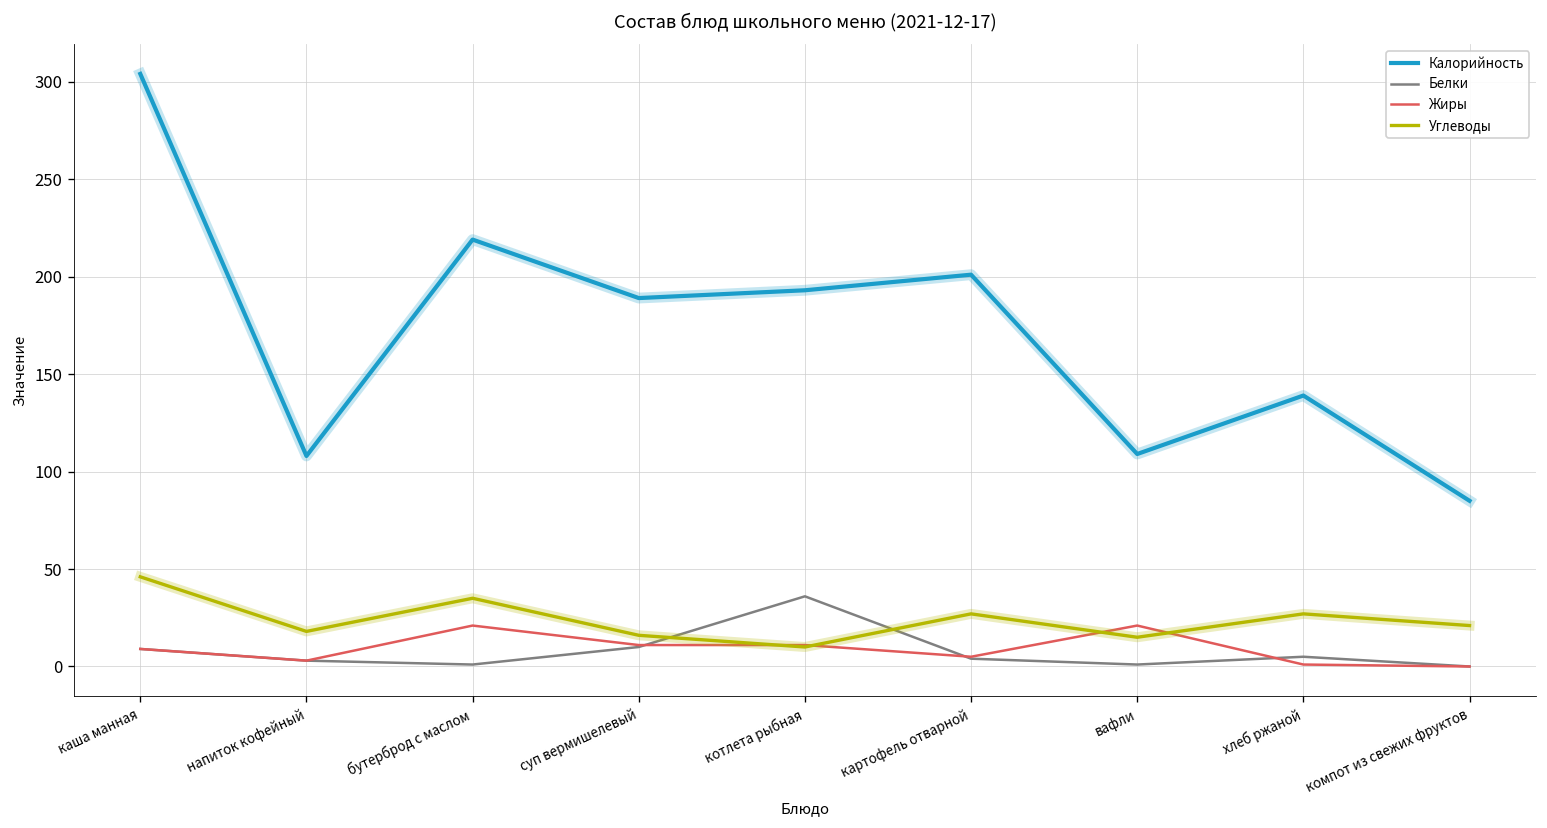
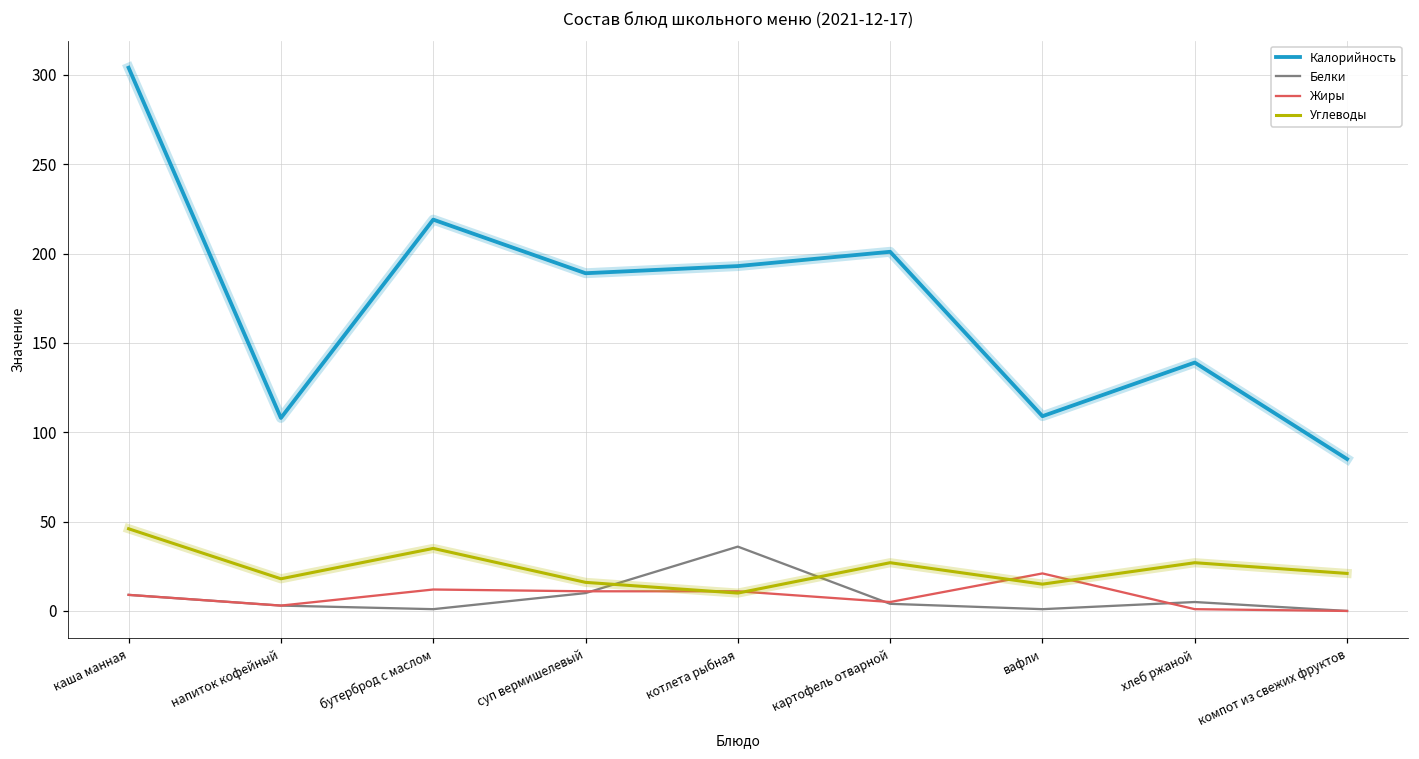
  {
    "Калорийность": {
      "каша манная": 304,
      "напиток кофейный": 108,
      "бутерброд с маслом": 219,
      "суп вермишелевый": 189,
      "котлета рыбная": 193,
      "картофель отварной": 201,
      "вафли": 109,
      "хлеб ржаной": 139,
      "компот из свежих фруктов": 85
    },
    "Белки": {
      "бутерброд с маслом": 1,
      "котлета рыбная": 36,
      "вафли": 1,
      "хлеб ржаной": 5
    },
    "Жиры": {
-     "бутерброд с маслом": 21,
+     "бутерброд с маслом": 12,
      "вафли": 21,
      "хлеб ржаной": 1
    },
    "Углеводы": {
      "каша манная": 46,
      "напиток кофейный": 18,
      "бутерброд с маслом": 35,
      "суп вермишелевый": 16,
      "картофель отварной": 27,
      "вафли": 15,
      "хлеб ржаной": 27,
      "компот из свежих фруктов": 21
    }
  }
